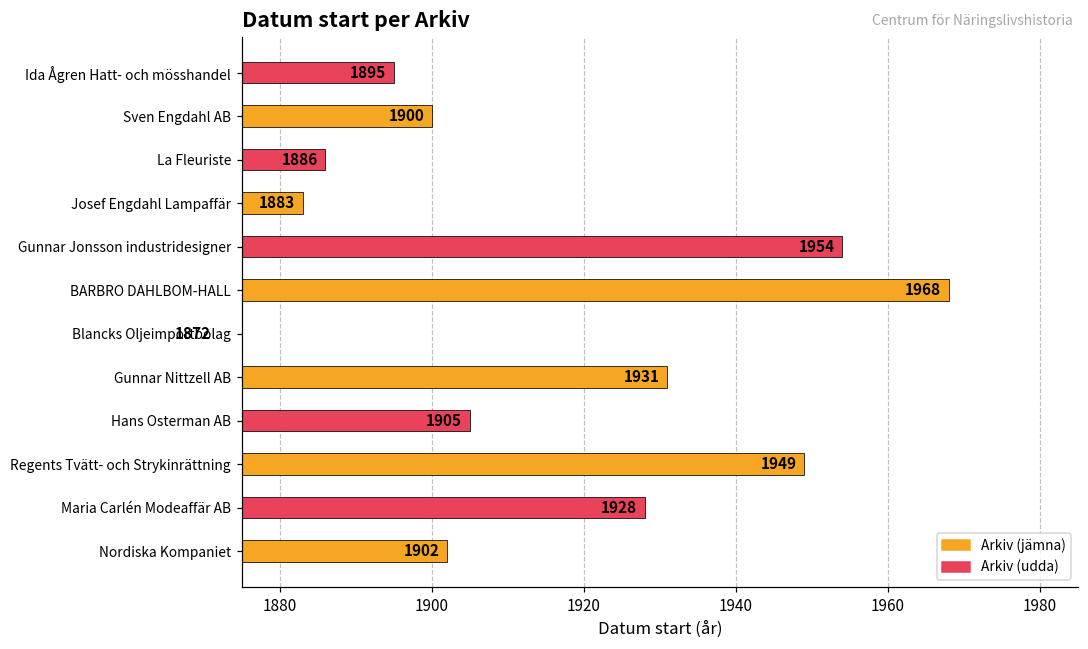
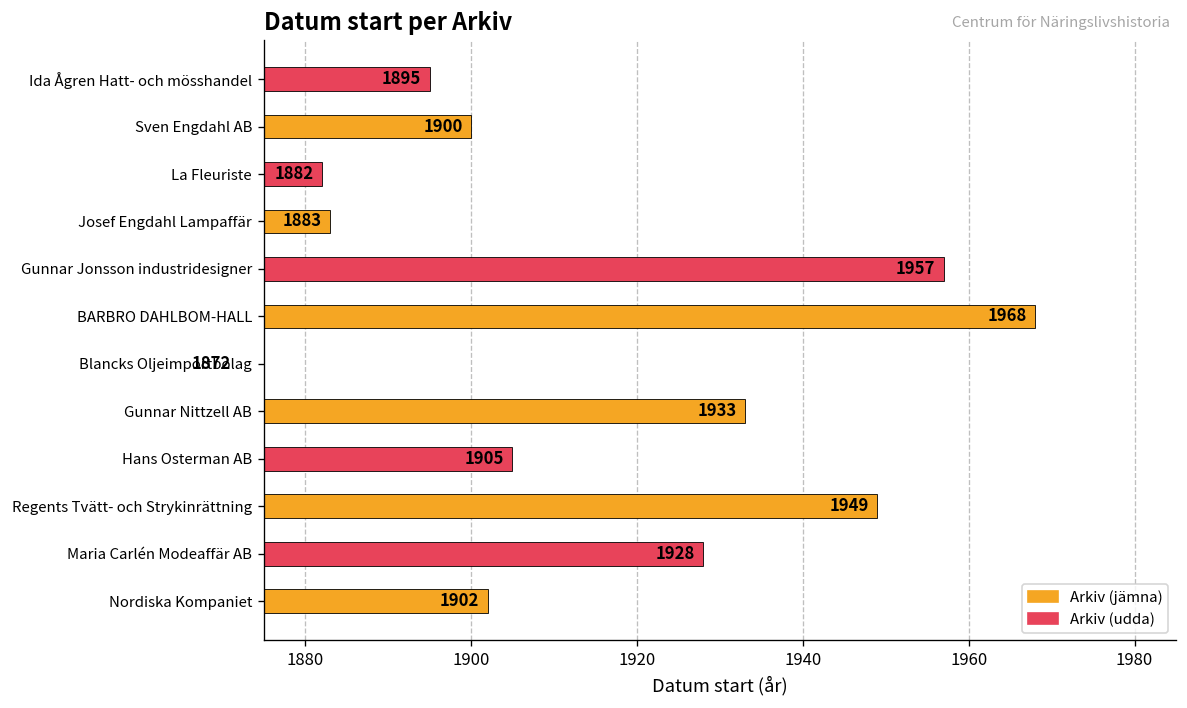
  {
    "Ida Ågren Hatt- och mösshandel": 1895,
    "Sven Engdahl AB": 1900,
-   "La Fleuriste": 1886,
+   "La Fleuriste": 1882,
    "Josef Engdahl Lampaffär": 1883,
-   "Gunnar Jonsson industridesigner": 1954,
+   "Gunnar Jonsson industridesigner": 1957,
    "BARBRO DAHLBOM-HALL": 1968,
-   "Gunnar Nittzell AB": 1931,
+   "Gunnar Nittzell AB": 1933,
    "Hans Osterman AB": 1905,
    "Regents Tvätt- och Strykinrättning": 1949,
    "Maria Carlén Modeaffär AB": 1928,
    "Nordiska Kompaniet": 1902
  }
